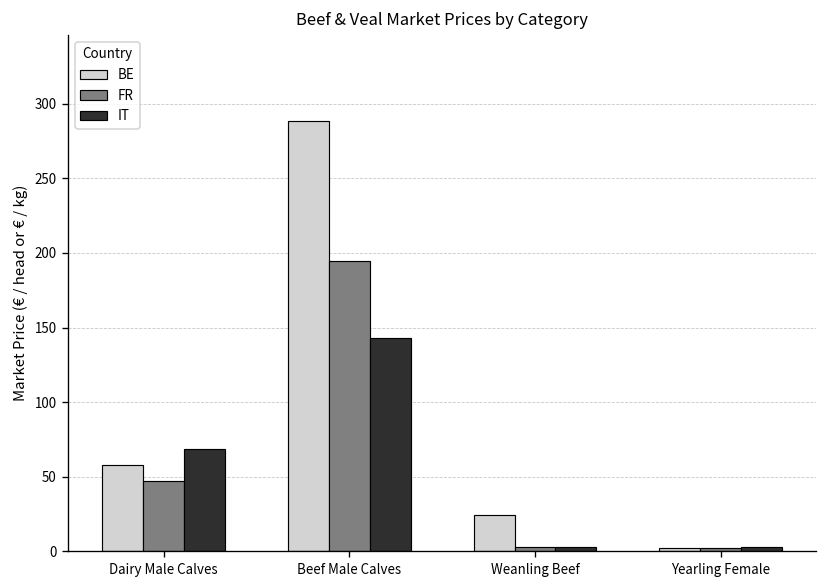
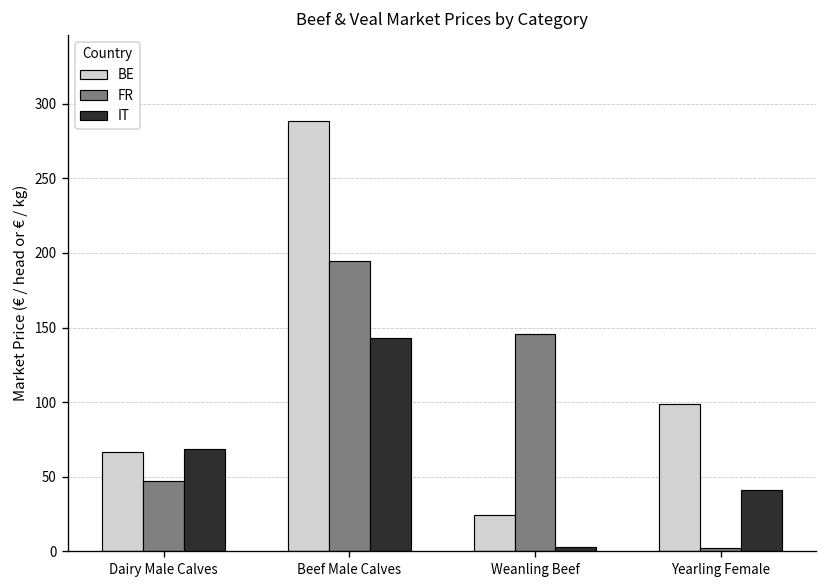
  {
    "BE": {
-     "Dairy Male Calves": 58,
+     "Dairy Male Calves": 67,
      "Beef Male Calves": 288,
      "Weanling Beef": 24,
-     "Yearling Female": 2
+     "Yearling Female": 99
    },
    "FR": {
      "Dairy Male Calves": 47,
      "Beef Male Calves": 195,
-     "Weanling Beef": 3,
+     "Weanling Beef": 146,
      "Yearling Female": 2
    },
    "IT": {
      "Dairy Male Calves": 69,
      "Beef Male Calves": 143,
      "Weanling Beef": 3,
-     "Yearling Female": 3
+     "Yearling Female": 41
    }
  }
